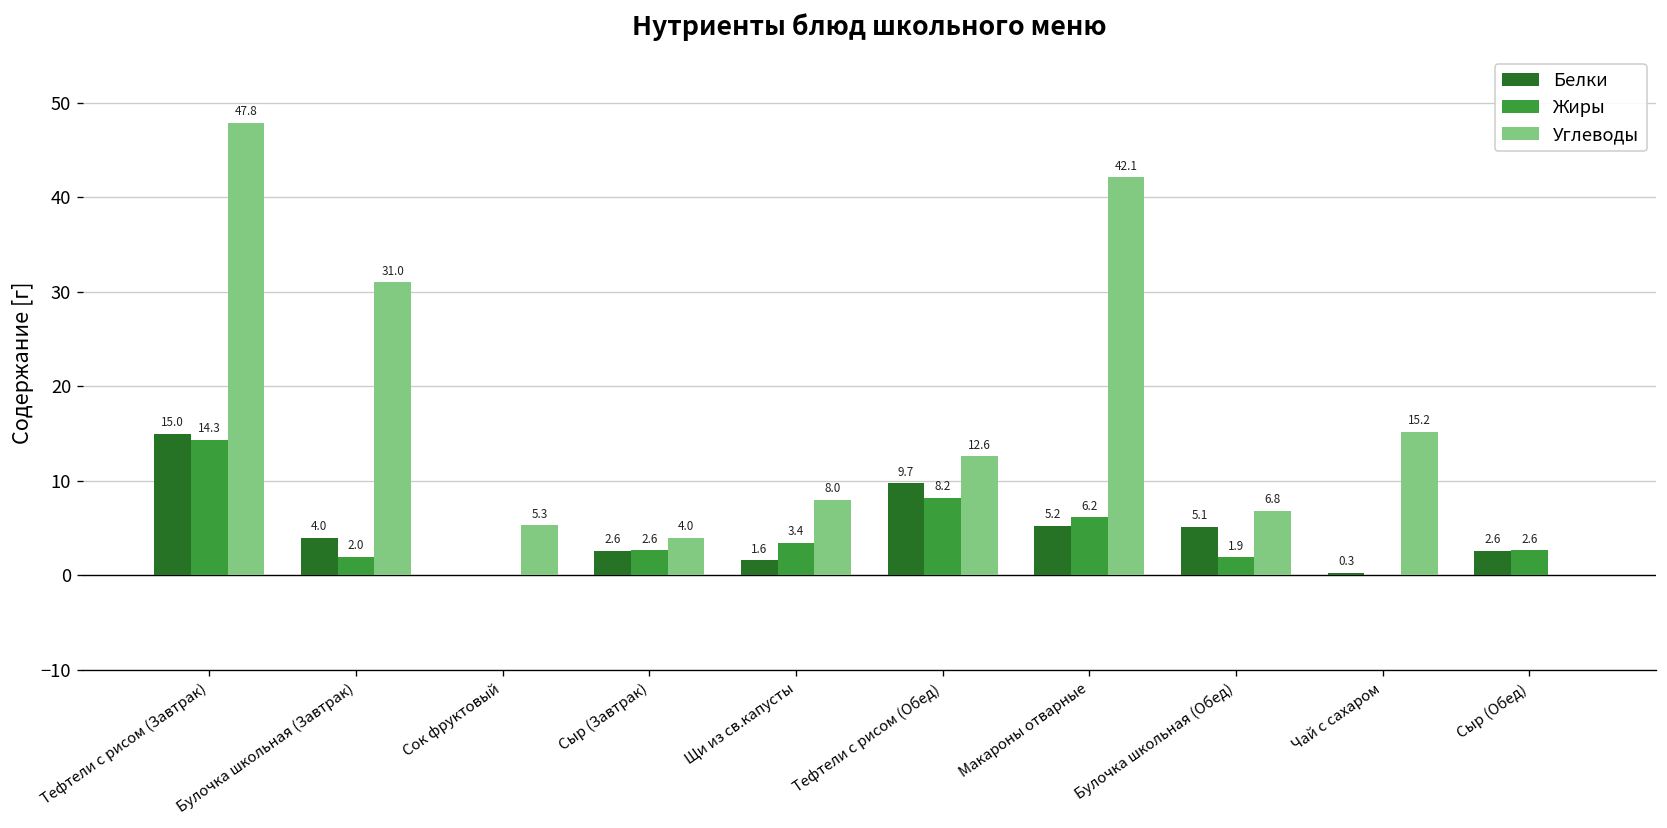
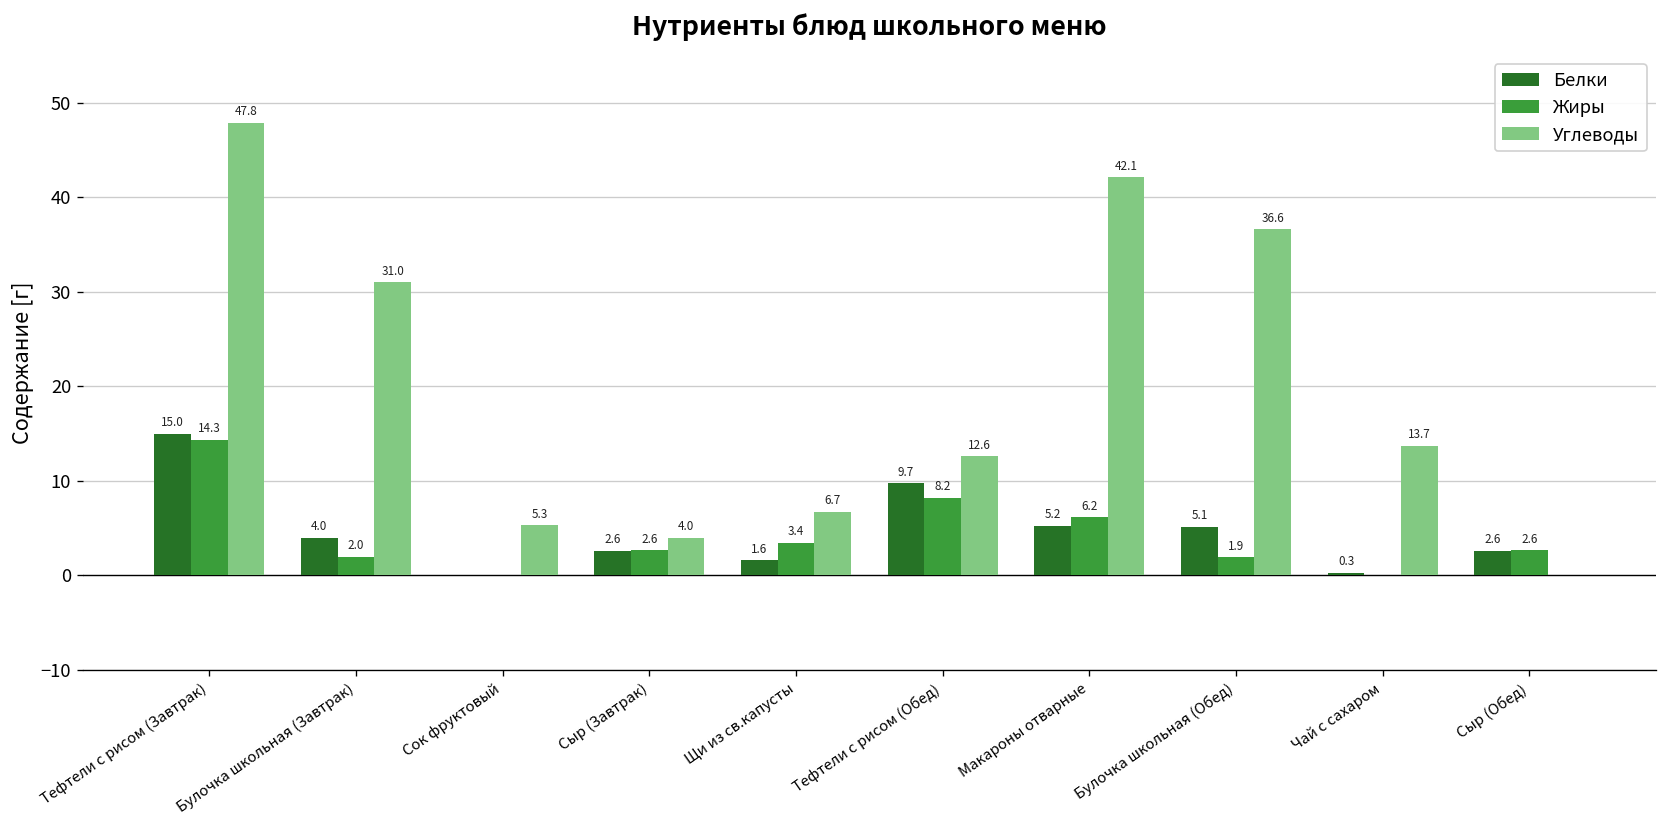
  {
    "Углеводы": {
      "Тефтели с рисом (Завтрак)": 47.8,
      "Булочка школьная (Завтрак)": 31.0,
      "Сок фруктовый": 5.3,
      "Сыр (Завтрак)": 4.0,
-     "Щи из св.капусты": 8.0,
+     "Щи из св.капусты": 6.7,
      "Тефтели с рисом (Обед)": 12.6,
      "Макароны отварные": 42.1,
-     "Булочка школьная (Обед)": 6.8,
-     "Чай с сахаром": 15.2
+     "Булочка школьная (Обед)": 36.6,
+     "Чай с сахаром": 13.7
    }
  }
